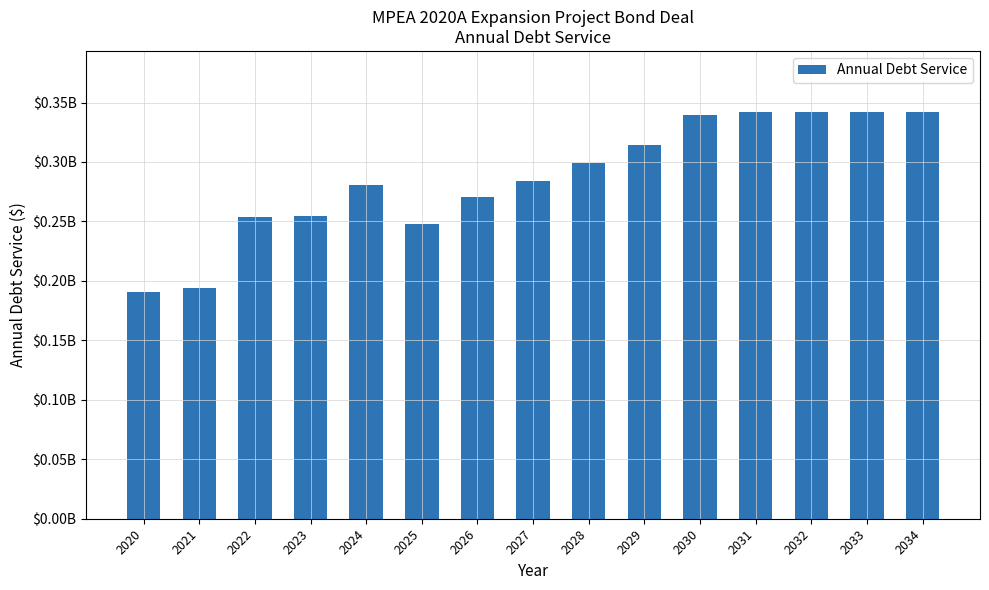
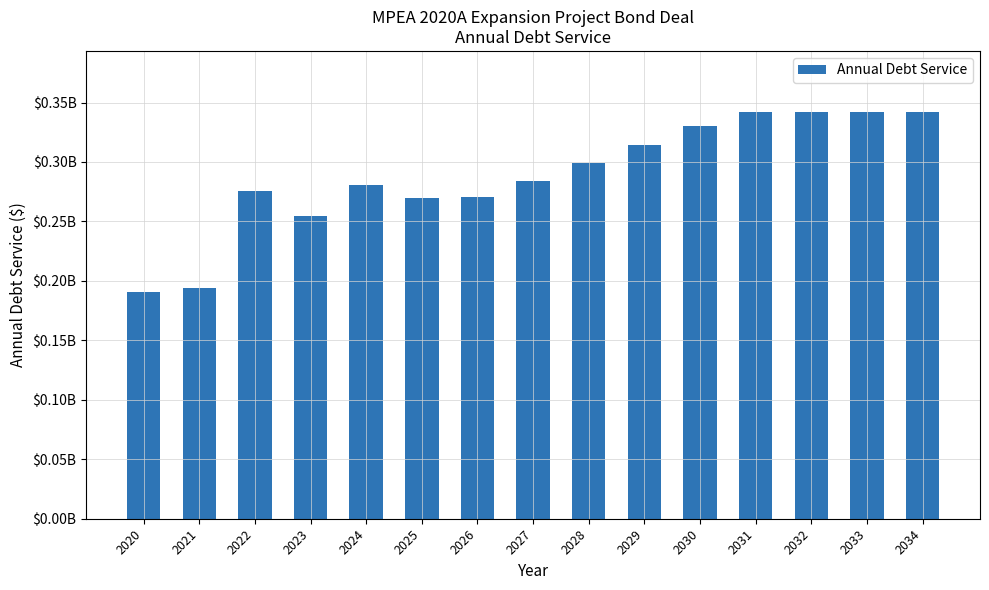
  {
    "2020": "$191000000",
    "2021": "$194000000",
-   "2022": "$253000000",
+   "2022": "$276000000",
    "2023": "$254000000",
    "2024": "$281000000",
-   "2025": "$248000000",
+   "2025": "$270000000",
    "2026": "$271000000",
    "2027": "$284000000",
    "2028": "$299000000",
    "2029": "$314000000",
-   "2030": "$339000000",
+   "2030": "$330000000",
    "2031": "$342000000",
    "2032": "$342000000",
    "2033": "$342000000",
    "2034": "$342000000"
  }
